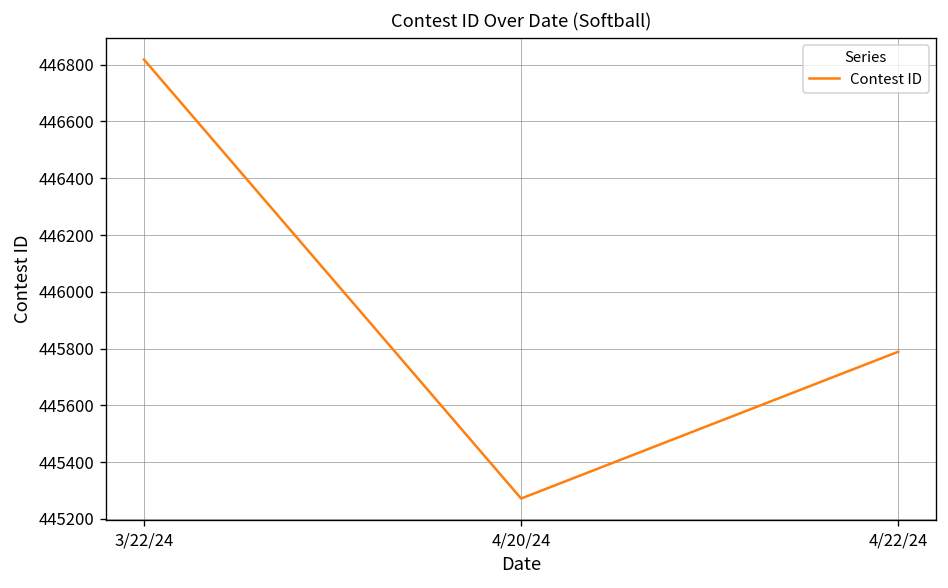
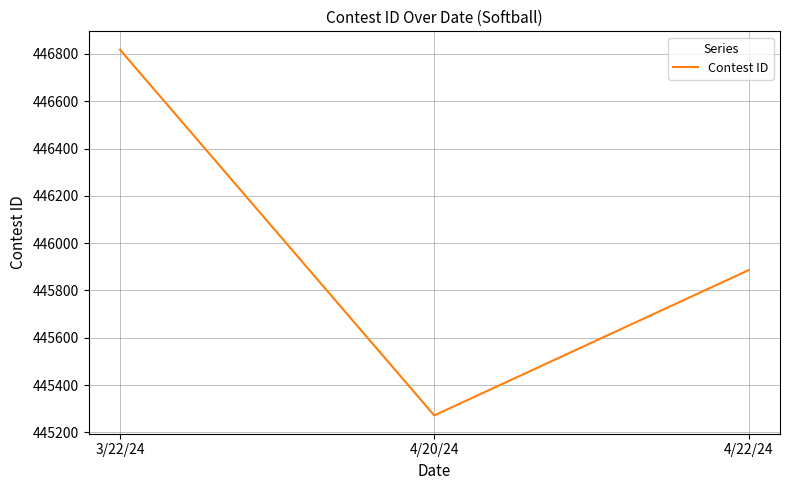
  {
    "3/22/24": 446820,
    "4/20/24": 445270,
-   "4/22/24": 445790
+   "4/22/24": 445890
  }
